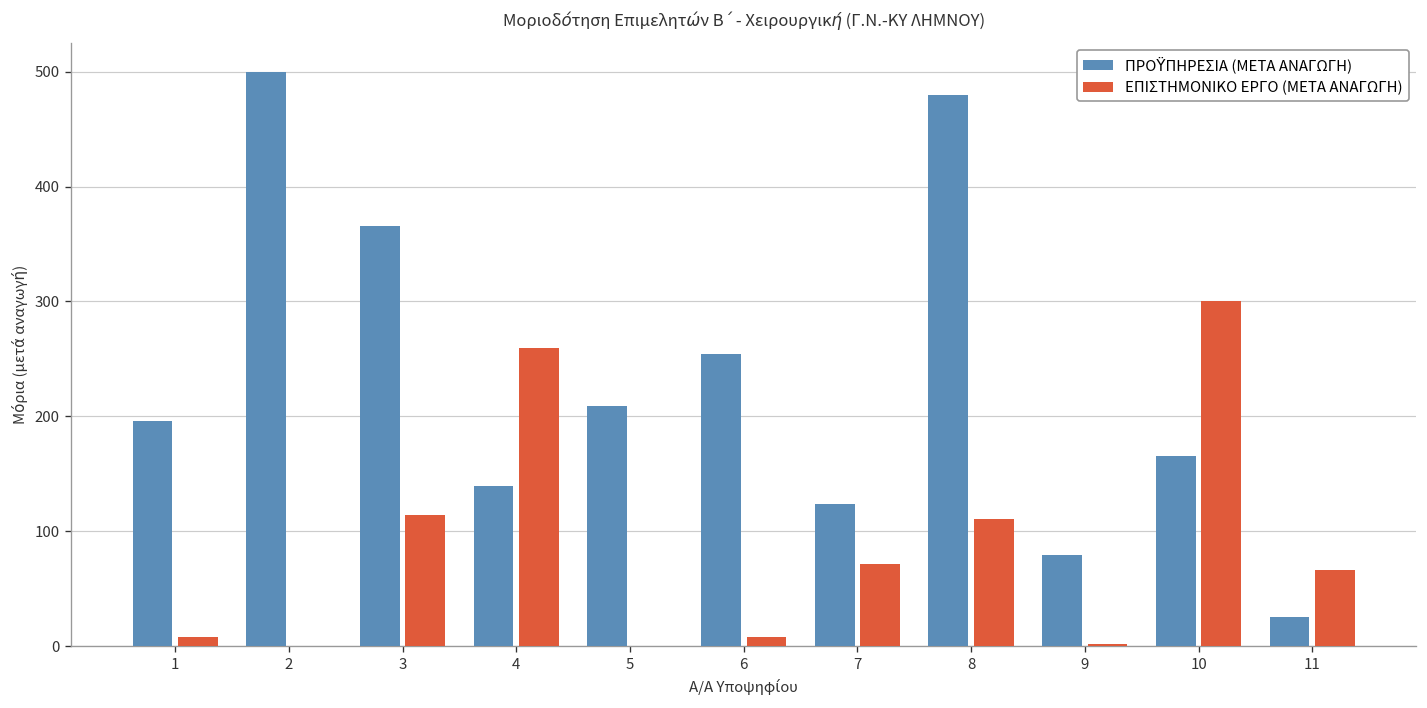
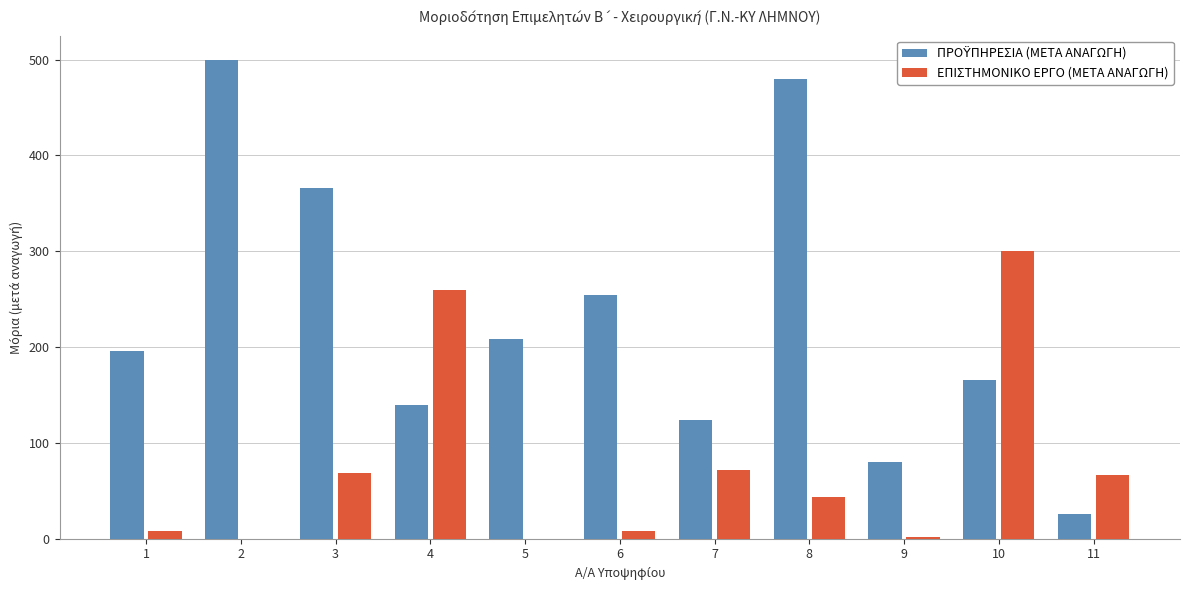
  {
    "ΠΡΟΫΠΗΡΕΣΙΑ (ΜΕΤΑ ΑΝΑΓΩΓΗ)": {
      "1": 200,
      "2": 500,
      "3": 370,
      "4": 140,
      "5": 210,
      "6": 250,
      "7": 120,
      "8": 480,
      "9": 80,
      "10": 170,
      "11": 30
    },
    "ΕΠΙΣΤΗΜΟΝΙΚΟ ΕΡΓΟ (ΜΕΤΑ ΑΝΑΓΩΓΗ)": {
      "1": 10,
      "2": 0,
-     "3": 110,
+     "3": 70,
      "4": 260,
      "5": 0,
      "6": 10,
      "7": 70,
-     "8": 110,
+     "8": 40,
      "10": 300,
      "11": 70
    }
  }
